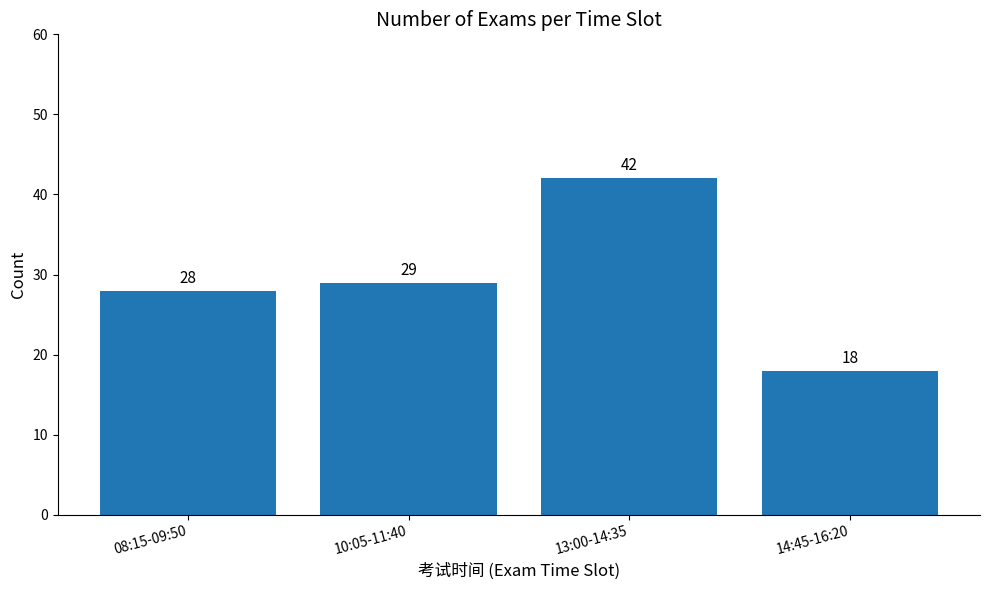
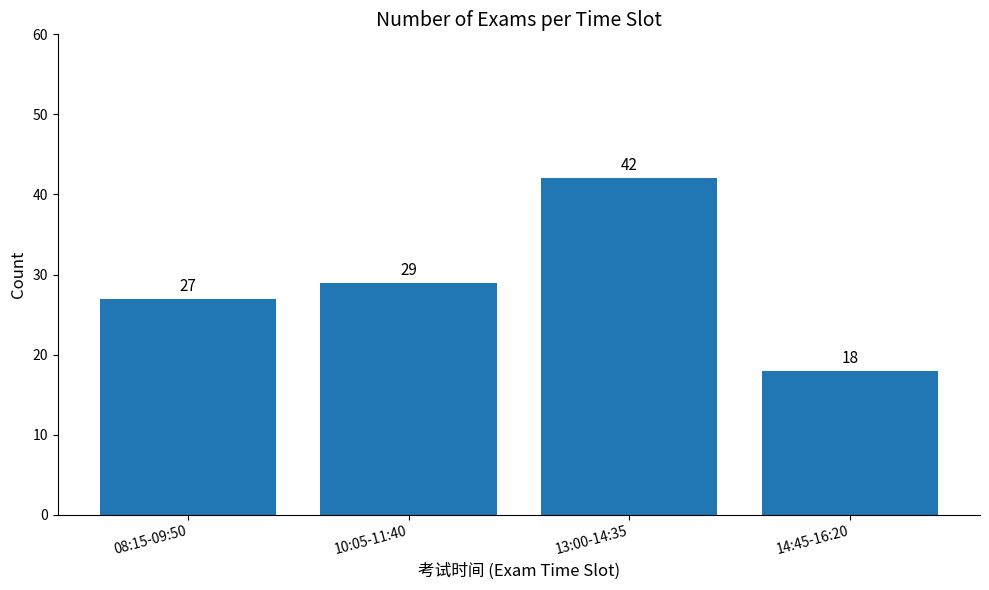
  {
-   "08:15-09:50": 28,
+   "08:15-09:50": 27,
    "10:05-11:40": 29,
    "13:00-14:35": 42,
    "14:45-16:20": 18
  }
